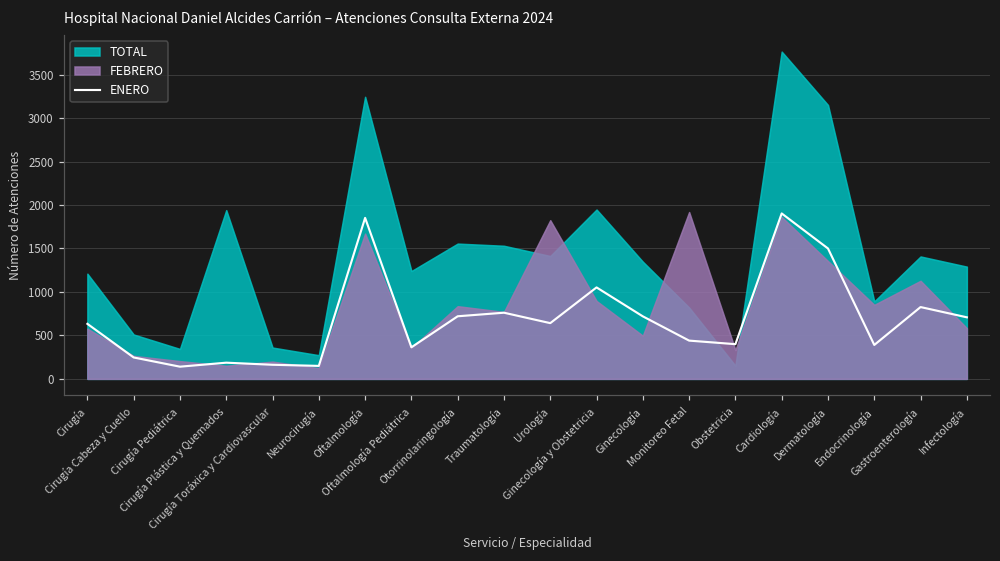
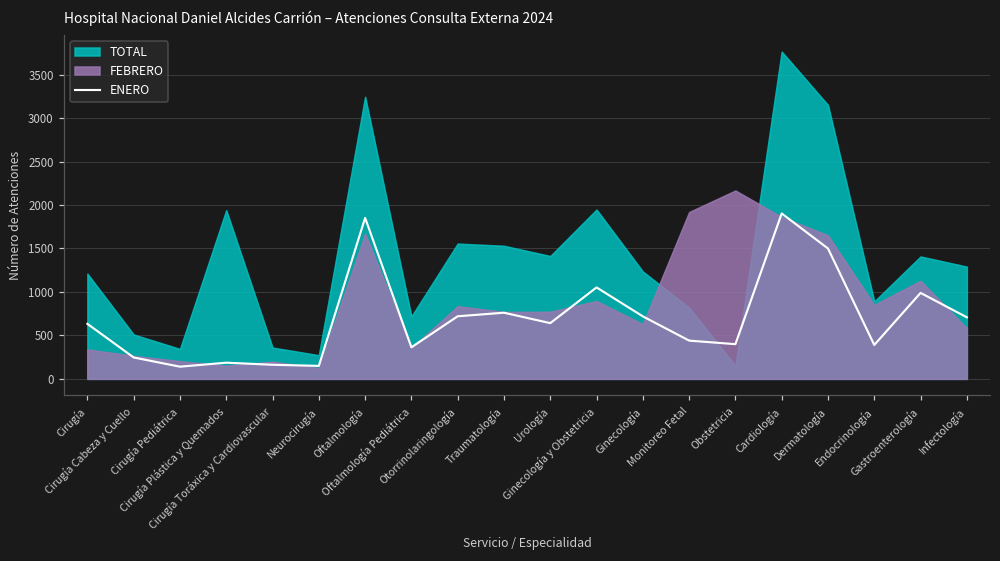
  {
    "ENERO": {
      "Cirugía": 600,
      "Cirugía Pediátrica": 100,
      "Cirugía Plástica y Quemados": 200,
      "Cirugía Toráxica y Cardiovascular": 200,
      "Oftalmología": 1900,
      "Otorrinolaringología": 700,
      "Urología": 600,
      "Ginecología y Obstetricia": 1100,
      "Ginecología": 700,
      "Monitoreo Fetal": 400,
      "Obstetricia": 400,
      "Cardiología": 1900,
      "Dermatología": 1500,
      "Endocrinología": 400,
-     "Gastroenterología": 800,
+     "Gastroenterología": 1000,
      "Infectología": 700
    },
    "TOTAL": {
      "Cirugía": 1200,
      "Cirugía Cabeza y Cuello": 500,
      "Cirugía Pediátrica": 300,
      "Cirugía Plástica y Quemados": 1900,
      "Cirugía Toráxica y Cardiovascular": 400,
      "Neurocirugía": 300,
      "Oftalmología": 3200,
-     "Oftalmología Pediátrica": 1200,
+     "Oftalmología Pediátrica": 700,
      "Otorrinolaringología": 1600,
      "Traumatología": 1500,
      "Urología": 1400,
      "Ginecología y Obstetricia": 1900,
-     "Ginecología": 1300,
+     "Ginecología": 1200,
      "Monitoreo Fetal": 800,
      "Obstetricia": 200,
      "Cardiología": 3800,
      "Dermatología": 3200,
      "Endocrinología": 900,
      "Gastroenterología": 1400,
      "Infectología": 1300
    },
    "FEBRERO": {
-     "Cirugía": 600,
+     "Cirugía": 300,
      "Cirugía Pediátrica": 200,
      "Cirugía Plástica y Quemados": 200,
      "Cirugía Toráxica y Cardiovascular": 200,
      "Oftalmología": 1700,
      "Otorrinolaringología": 800,
-     "Urología": 1800,
+     "Urología": 800,
      "Ginecología y Obstetricia": 900,
-     "Ginecología": 500,
+     "Ginecología": 600,
      "Monitoreo Fetal": 1900,
-     "Obstetricia": 300,
+     "Obstetricia": 2200,
      "Cardiología": 1900,
-     "Dermatología": 1400,
+     "Dermatología": 1700,
      "Endocrinología": 900,
      "Gastroenterología": 1100,
      "Infectología": 600
    }
  }
